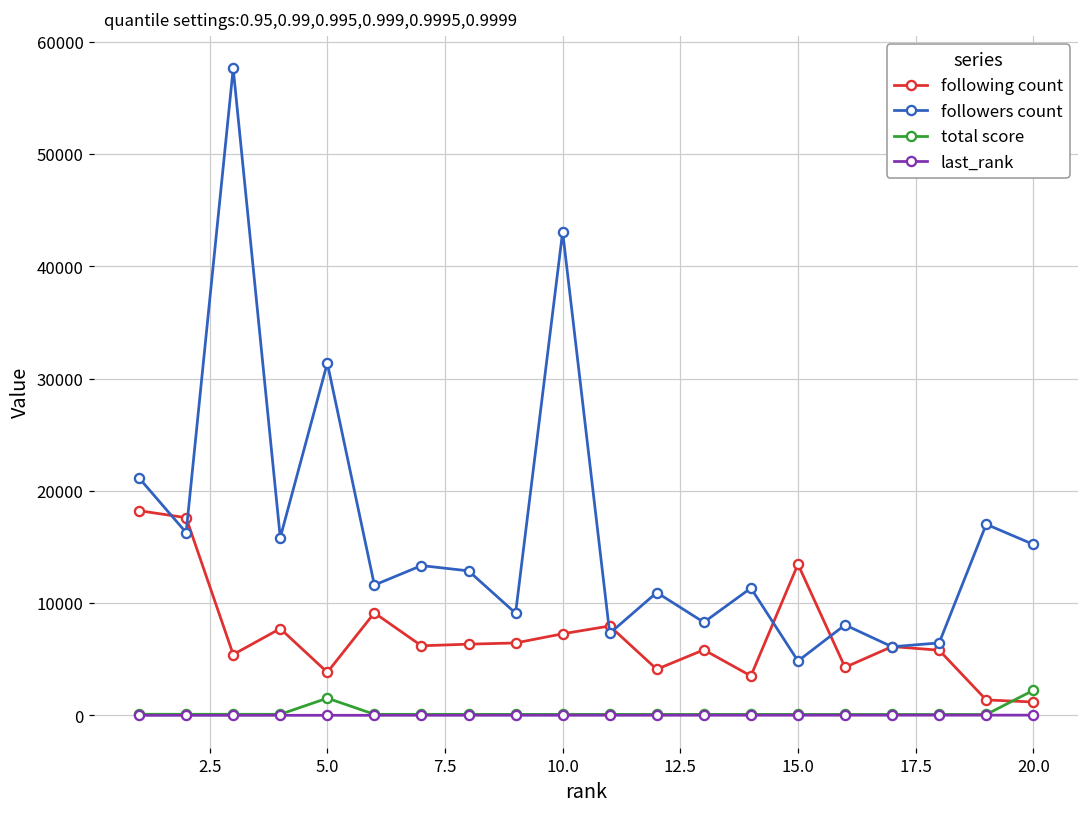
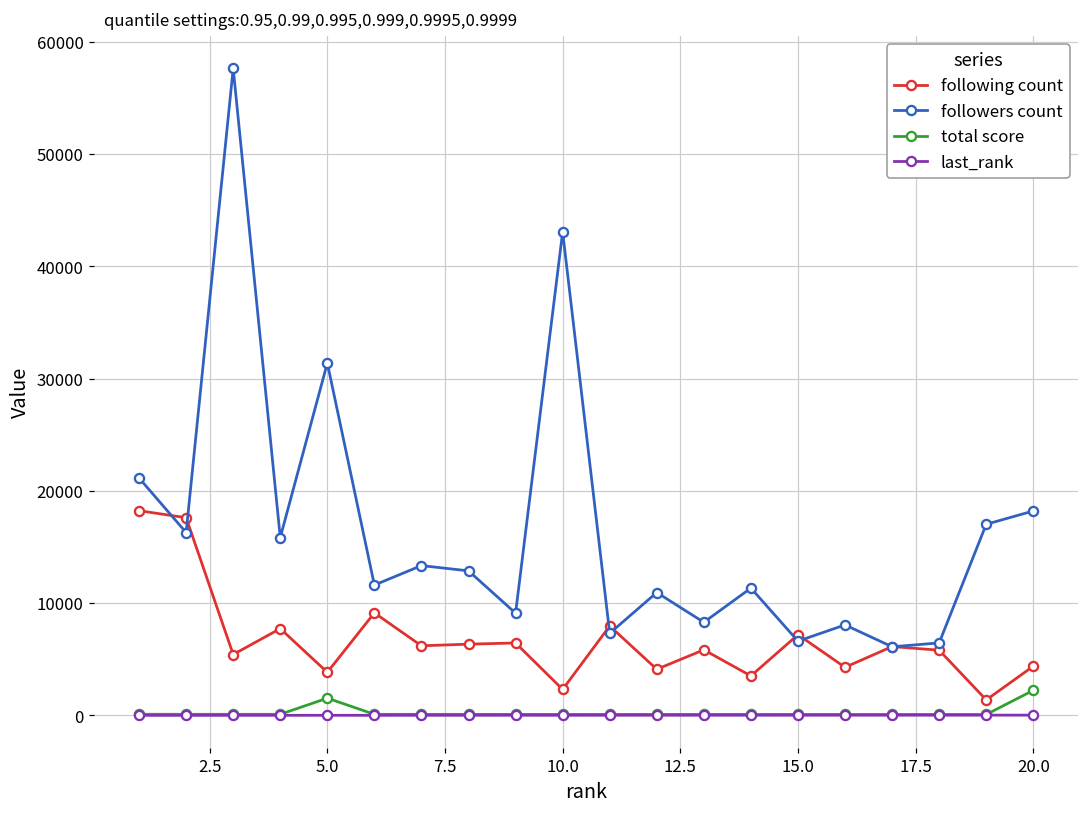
  {
    "following count": {
      "5.0": 3800,
-     "10.0": 7300,
-     "15.0": 13500,
-     "20.0": 1200
+     "10.0": 2300,
+     "15.0": 7200,
+     "20.0": 4400
    },
    "followers count": {
      "5.0": 31400,
      "10.0": 43100,
-     "15.0": 4800,
-     "20.0": 15200
+     "15.0": 6600,
+     "20.0": 18200
    },
    "total score": {
      "5.0": 1500,
      "20.0": 2200
    },
    "last_rank": {
      "5.0": 0,
      "20.0": 0
    }
  }
